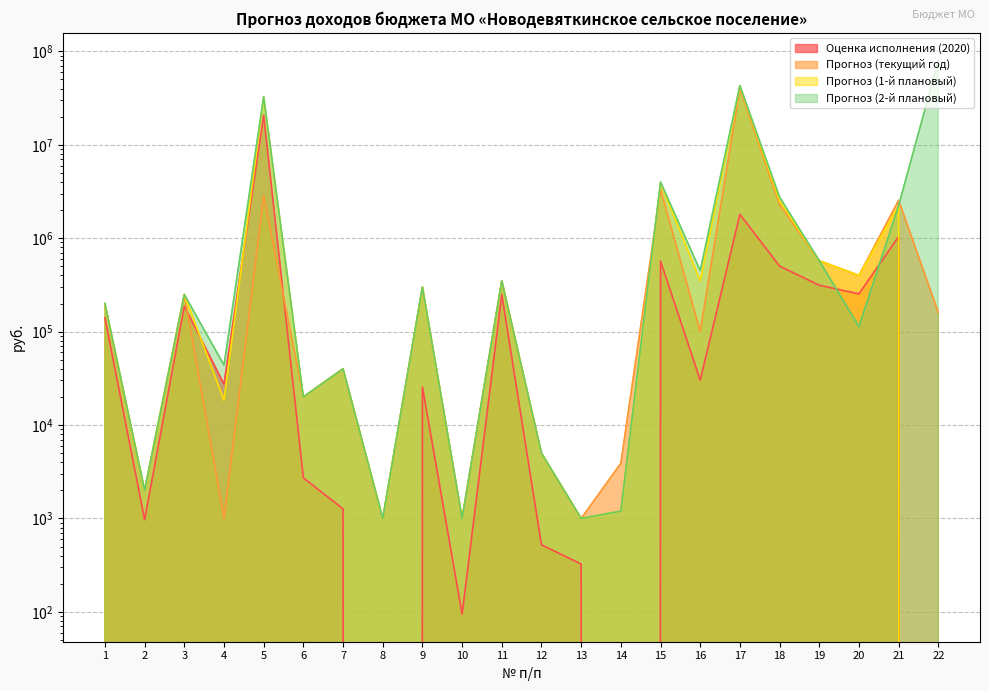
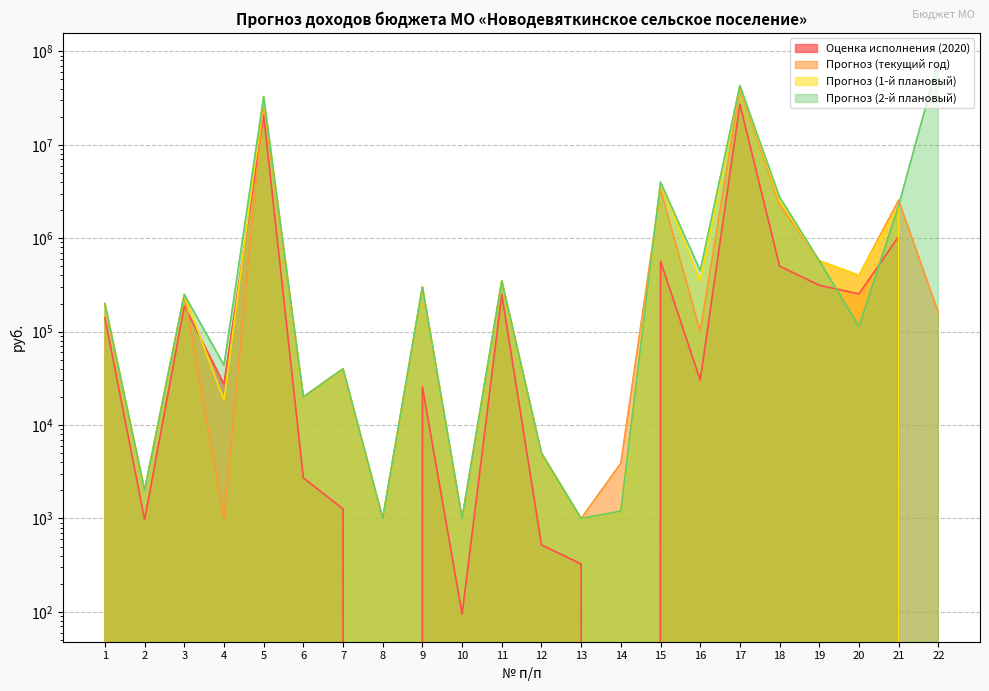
  {
    "Оценка исполнения (2020)": {
      "1": 140000,
      "2": 1000,
      "3": 190000,
      "4": 27000,
      "5": 21000000,
      "6": 2700,
      "7": 1300,
      "9": 26000,
      "10": 90,
      "11": 250000,
      "12": 500,
      "13": 330,
      "15": 600000,
      "16": 30000,
-     "17": 1800000,
+     "17": 27000000,
      "18": 500000,
      "19": 310000,
      "20": 250000,
      "21": 1000000
    },
    "Прогноз (текущий год)": {
      "4": 1000,
-     "5": 2900000,
+     "5": 29000000,
      "14": 3900,
      "15": 3300000,
      "16": 100000,
      "17": 40000000,
      "18": 2300000,
      "21": 2600000,
      "22": 160000
    },
    "Прогноз (1-й плановый)": {
      "4": 18000,
      "16": 350000,
      "18": 2500000
    },
    "Прогноз (2-й плановый)": {
      "4": 40000,
      "16": 500000,
      "18": 2800000,
      "20": 110000
    }
  }
